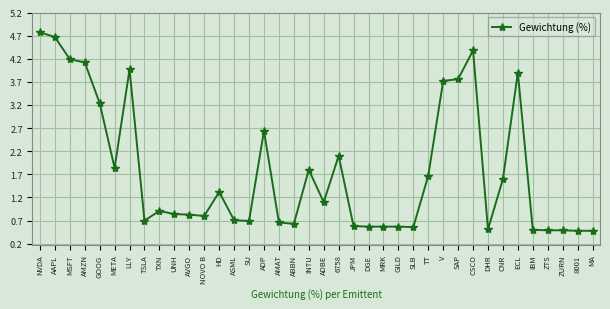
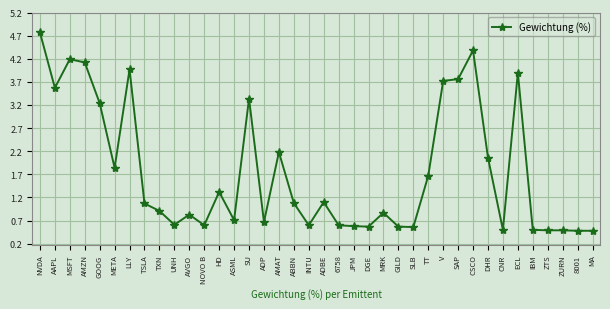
  {
    "NVDA": 4.8,
-   "AAPL": 4.7,
+   "AAPL": 3.6,
    "MSFT": 4.2,
    "AMZN": 4.1,
    "GOOG": 3.2,
    "META": 1.8,
    "LLY": 4.0,
-   "TSLA": 0.7,
+   "TSLA": 1.1,
    "TXN": 0.9,
-   "UNH": 0.8,
+   "UNH": 0.6,
    "AVGO": 0.8,
-   "NOVO B": 0.8,
+   "NOVO B": 0.6,
    "HD": 1.3,
    "ASML": 0.7,
-   "SU": 0.7,
-   "ADP": 2.6,
-   "AMAT": 0.7,
-   "ABBN": 0.6,
-   "INTU": 1.8,
+   "SU": 3.3,
+   "ADP": 0.7,
+   "AMAT": 2.2,
+   "ABBN": 1.1,
+   "INTU": 0.6,
    "ADBE": 1.1,
-   "6758": 2.1,
+   "6758": 0.6,
    "JPM": 0.6,
    "DGE": 0.6,
-   "MRK": 0.6,
+   "MRK": 0.9,
    "GILD": 0.6,
    "SLB": 0.6,
    "TT": 1.7,
    "V": 3.7,
    "SAP": 3.8,
    "CSCO": 4.4,
-   "DHR": 0.5,
-   "CNR": 1.6,
+   "DHR": 2.1,
+   "CNR": 0.5,
    "ECL": 3.9,
    "IBM": 0.5,
    "ZTS": 0.5,
    "ZURN": 0.5,
    "8001": 0.5,
    "MA": 0.5
  }
